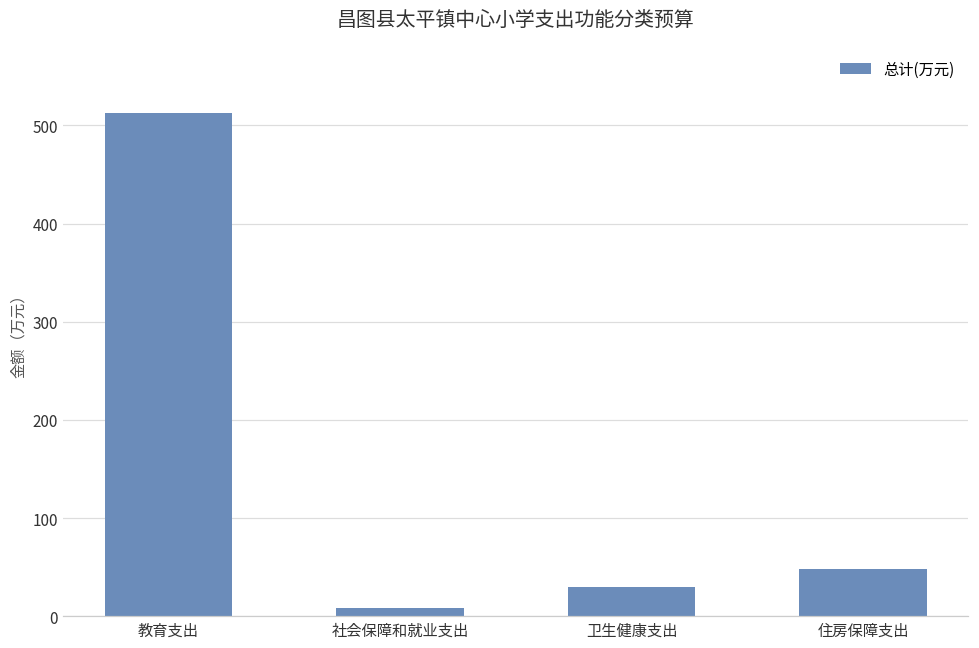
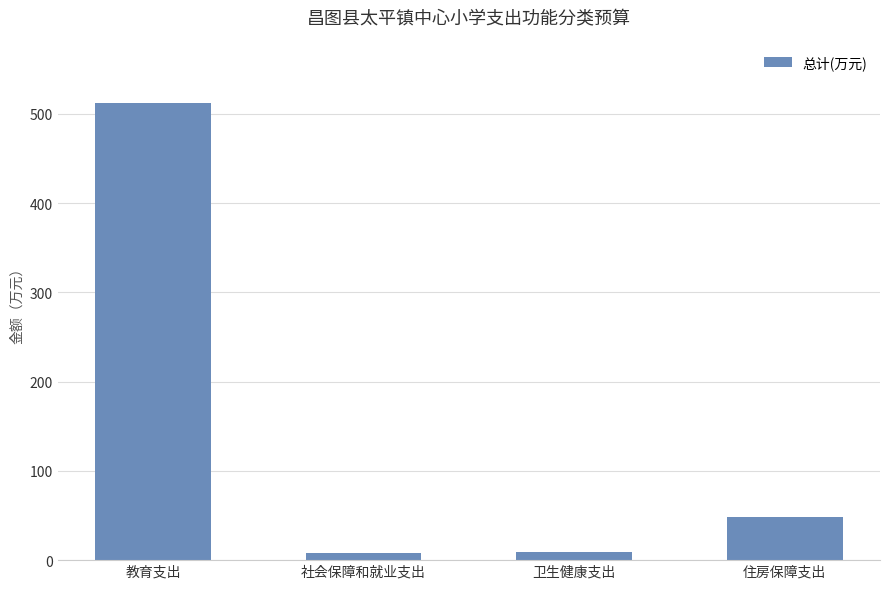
  {
    "教育支出": 510,
    "社会保障和就业支出": 10,
-   "卫生健康支出": 30,
+   "卫生健康支出": 10,
    "住房保障支出": 50
  }
